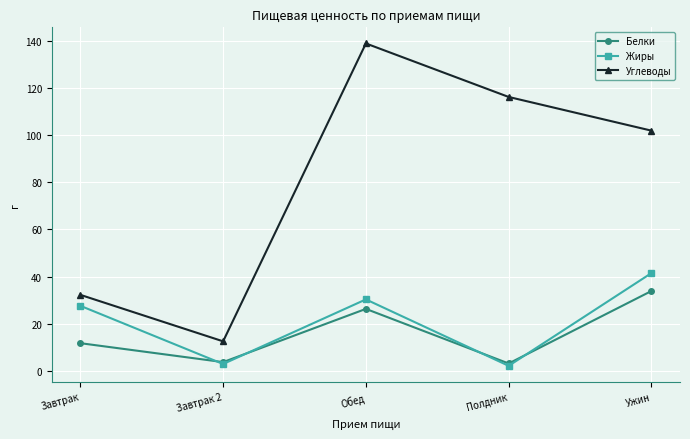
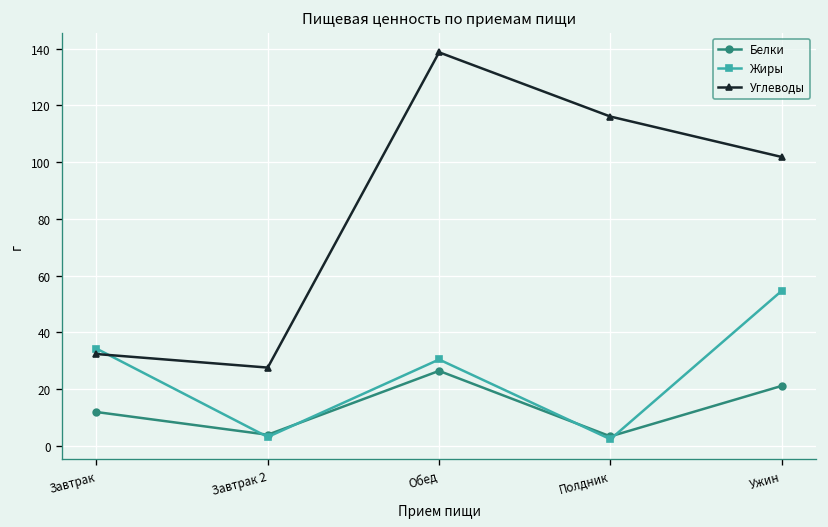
  {
    "Белки": {
      "Завтрак": 12,
      "Обед": 26,
-     "Ужин": 34
+     "Ужин": 21
    },
    "Жиры": {
-     "Завтрак": 28,
+     "Завтрак": 34,
      "Обед": 30,
-     "Ужин": 42
+     "Ужин": 55
    },
    "Углеводы": {
      "Завтрак": 32,
-     "Завтрак 2": 13,
+     "Завтрак 2": 28,
      "Обед": 139,
      "Полдник": 116,
      "Ужин": 102
    }
  }
